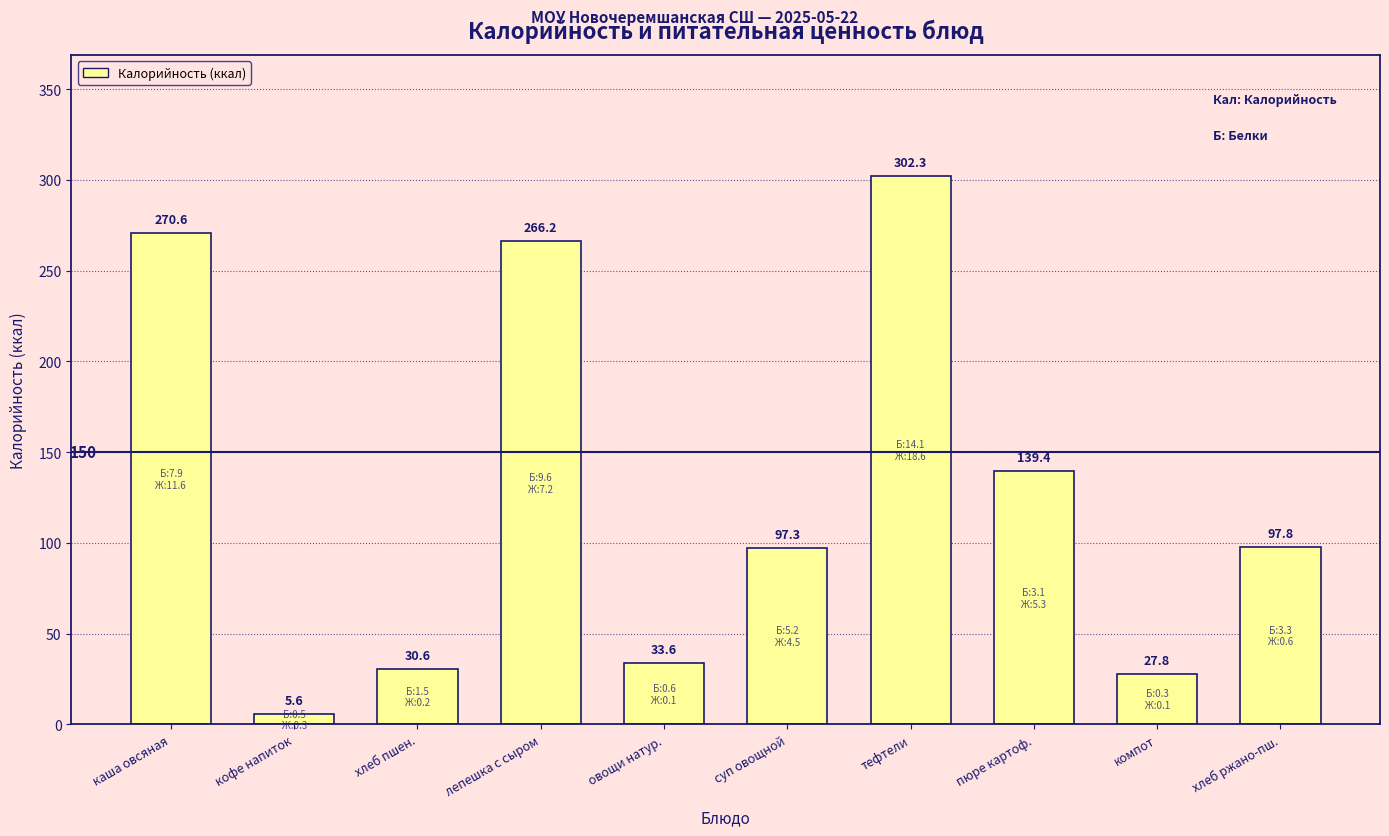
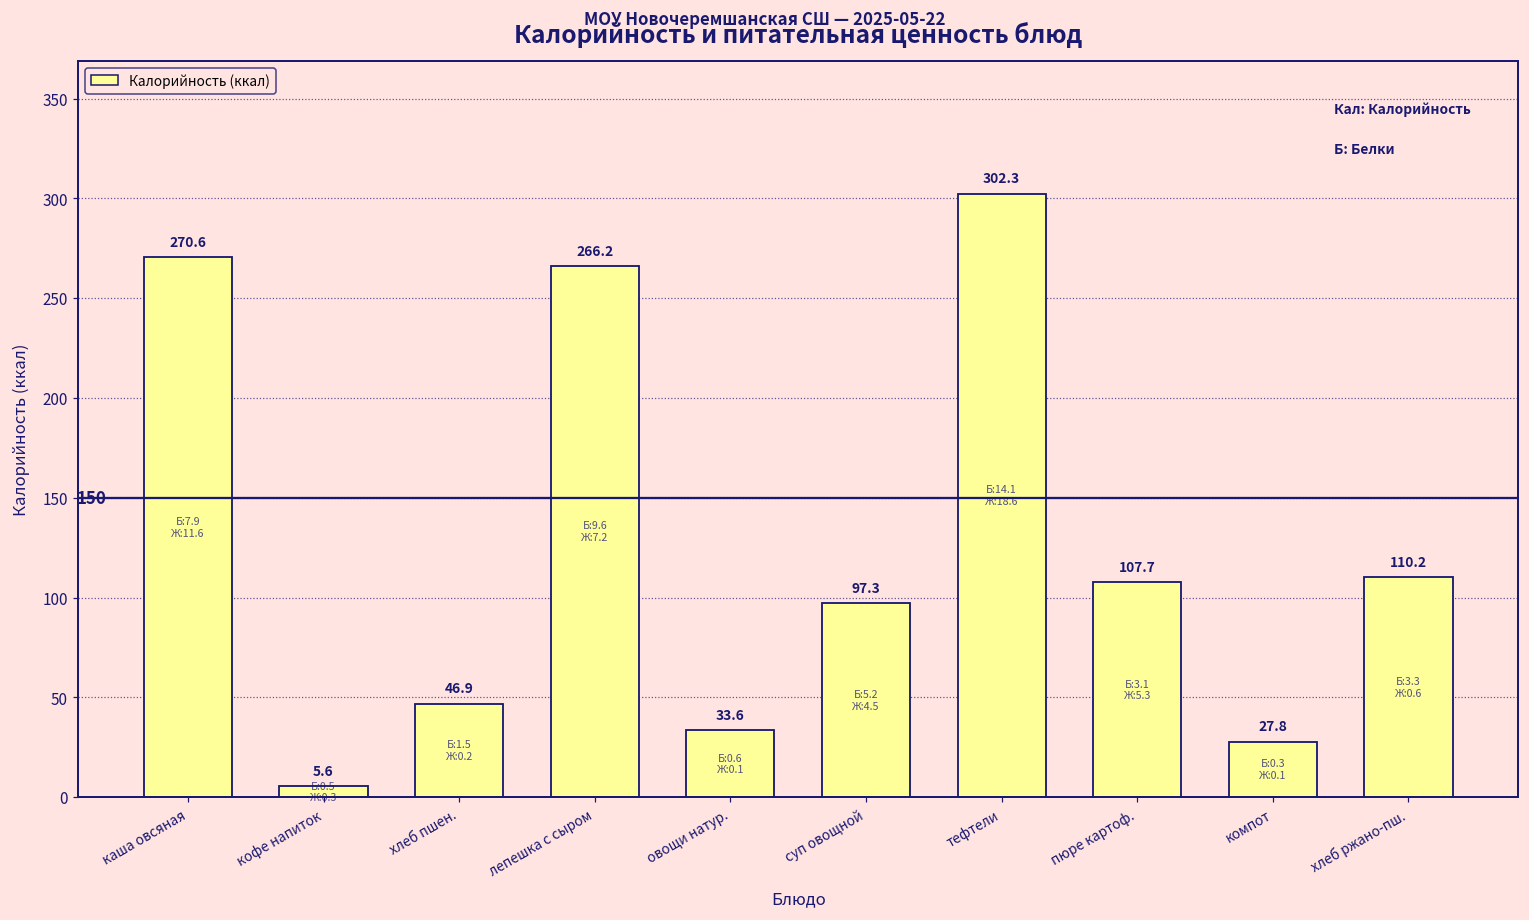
  {
    "каша овсяная": 270.6,
    "кофе напиток": 5.6,
-   "хлеб пшен.": 30.6,
+   "хлеб пшен.": 46.9,
    "лепешка с сыром": 266.2,
    "овощи натур.": 33.6,
    "суп овощной": 97.3,
    "тефтели": 302.3,
-   "пюре картоф.": 139.4,
+   "пюре картоф.": 107.7,
    "компот": 27.8,
-   "хлеб ржано-пш.": 97.8
+   "хлеб ржано-пш.": 110.2
  }
